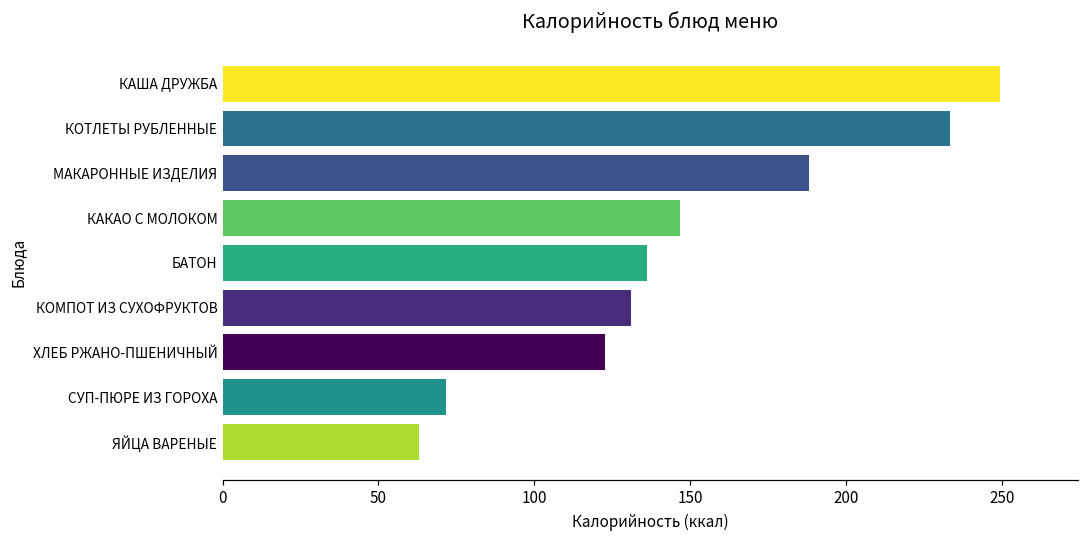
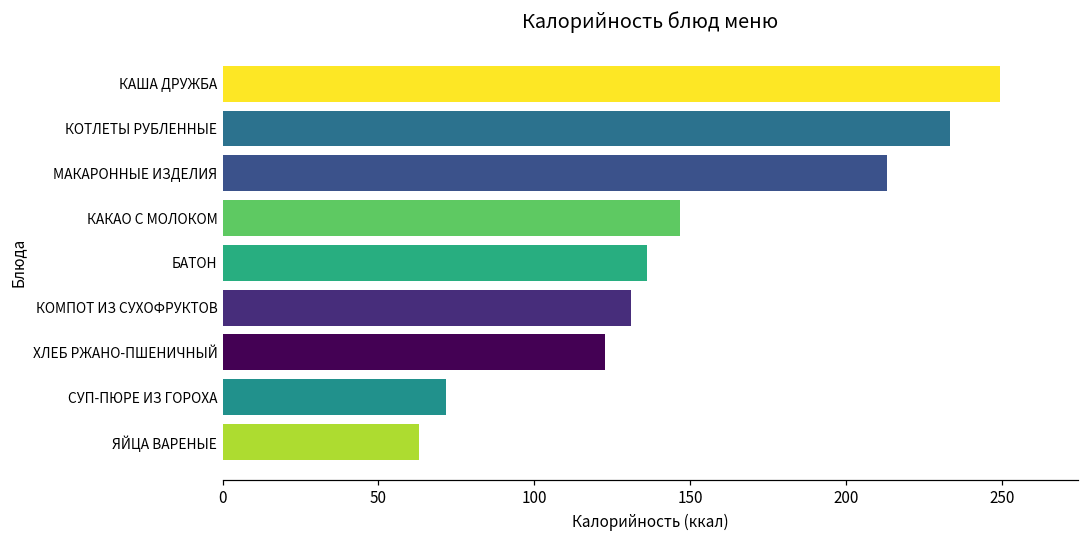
  {
    "КАША ДРУЖБА": 250,
    "КОТЛЕТЫ РУБЛЕННЫЕ": 233,
-   "МАКАРОННЫЕ ИЗДЕЛИЯ": 188,
+   "МАКАРОННЫЕ ИЗДЕЛИЯ": 213,
    "КАКАО С МОЛОКОМ": 147,
    "БАТОН": 136,
    "КОМПОТ ИЗ СУХОФРУКТОВ": 131,
    "ХЛЕБ РЖАНО-ПШЕНИЧНЫЙ": 123,
    "СУП-ПЮРЕ ИЗ ГОРОХА": 72,
    "ЯЙЦА ВАРЕНЫЕ": 63
  }
